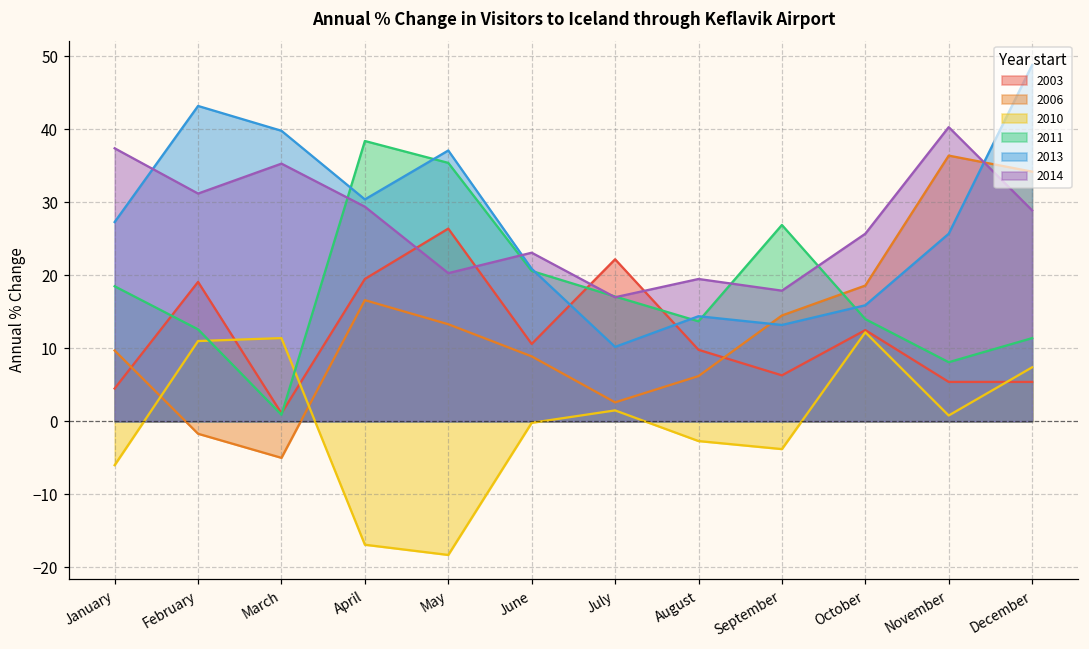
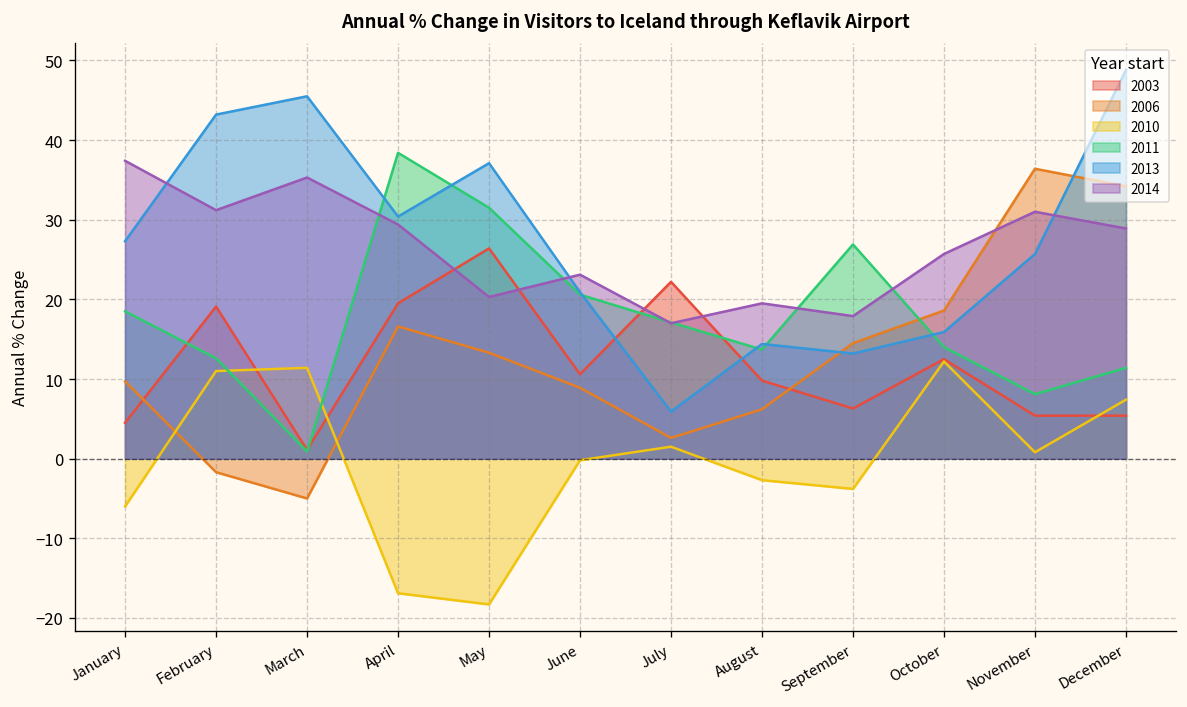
  {
    "2011": {
      "January": 19,
      "February": 13,
      "April": 38,
-     "May": 35,
+     "May": 32,
      "August": 14,
      "September": 27,
      "October": 14,
      "November": 8,
      "December": 11
    },
    "2013": {
      "January": 27,
      "February": 43,
-     "March": 40,
+     "March": 46,
      "April": 30,
      "May": 37,
-     "July": 10,
+     "July": 6,
      "August": 14,
      "September": 13,
      "October": 16,
      "November": 26
    },
    "2014": {
      "January": 37,
      "February": 31,
      "March": 35,
      "April": 29,
      "May": 20,
      "June": 23,
      "August": 20,
      "September": 18,
      "October": 26,
-     "November": 40,
+     "November": 31,
      "December": 29
    }
  }
